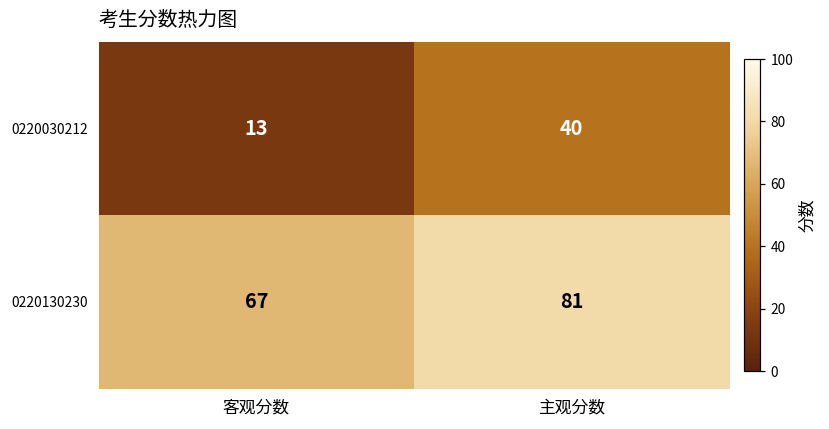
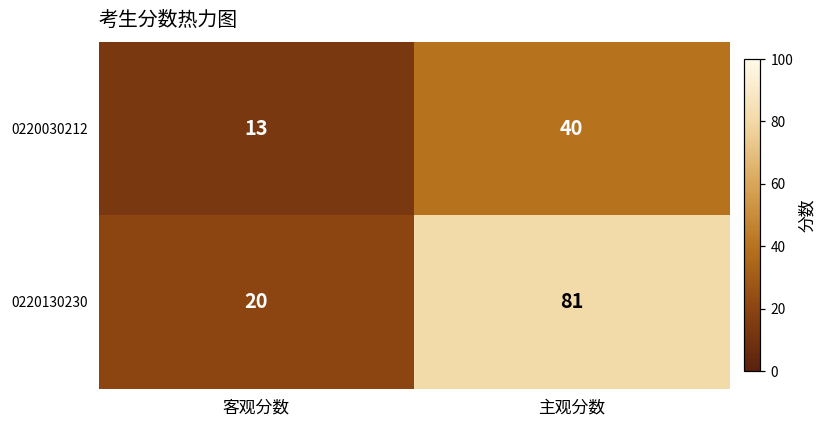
  {
    "0220030212": {
      "客观分数": 13,
      "主观分数": 40
    },
    "0220130230": {
-     "客观分数": 67,
+     "客观分数": 20,
      "主观分数": 81
    }
  }
